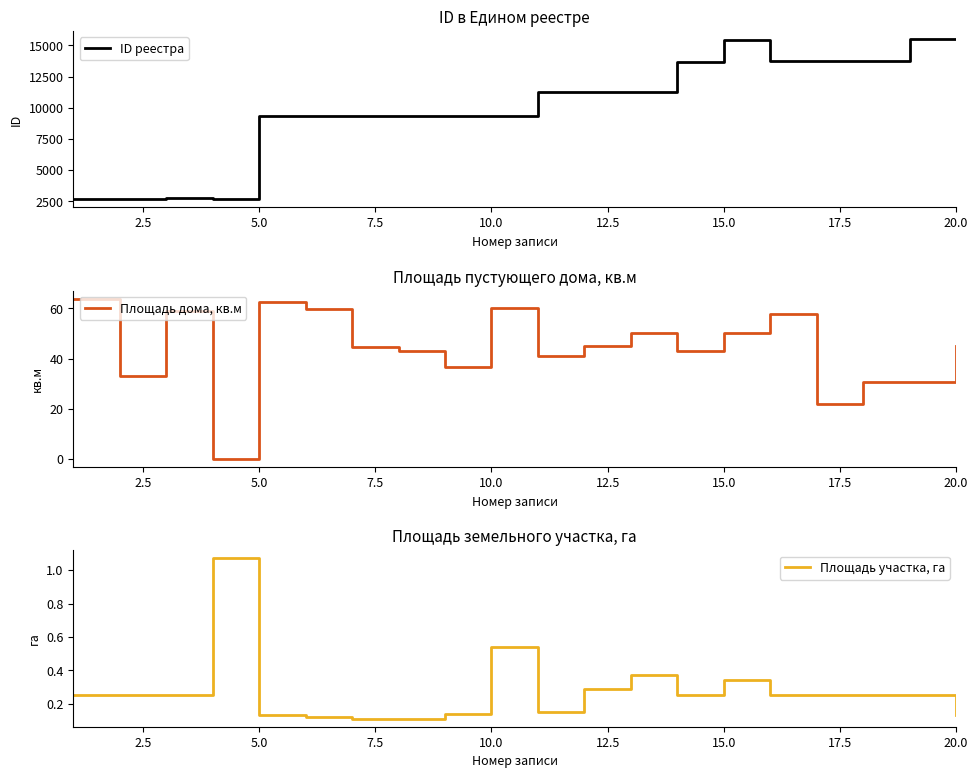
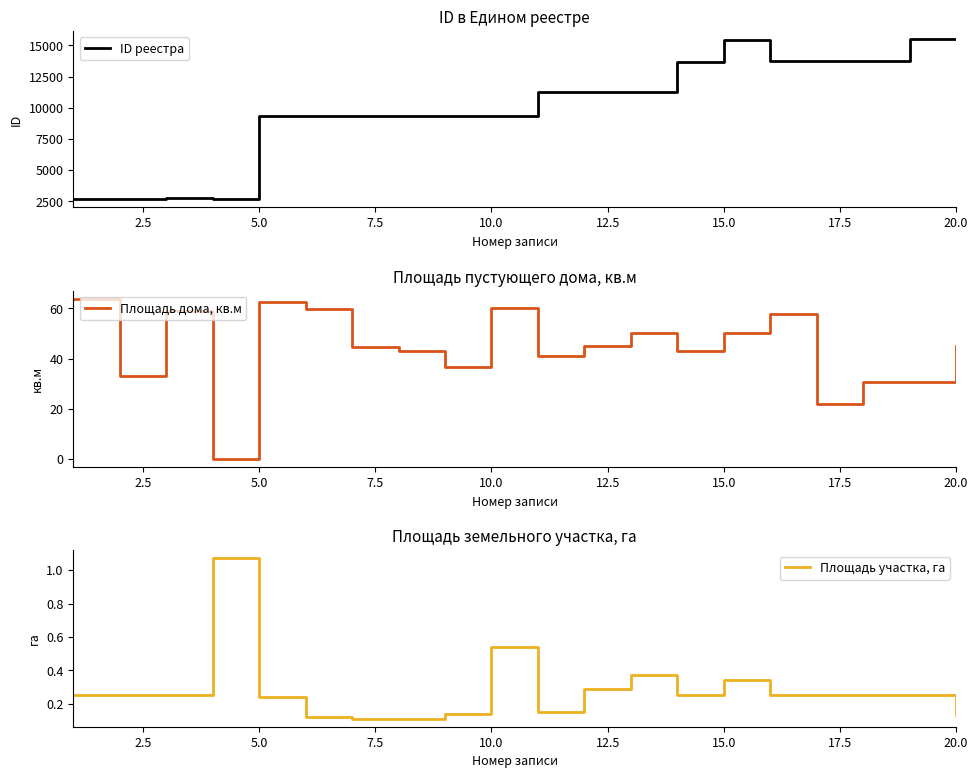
  {
    "ID в Едином реестре": {
      "5.0": 9300,
      "10.0": 9400,
      "15.0": 15400,
      "20.0": 15500
    },
    "Площадь пустующего дома, кв.м": {
      "5.0": 63,
      "10.0": 60,
      "15.0": 50,
      "20.0": 45
    },
    "Площадь земельного участка, га": {
-     "5.0": 0.13,
+     "5.0": 0.24,
      "10.0": 0.54,
      "15.0": 0.34,
      "20.0": 0.13
    }
  }
